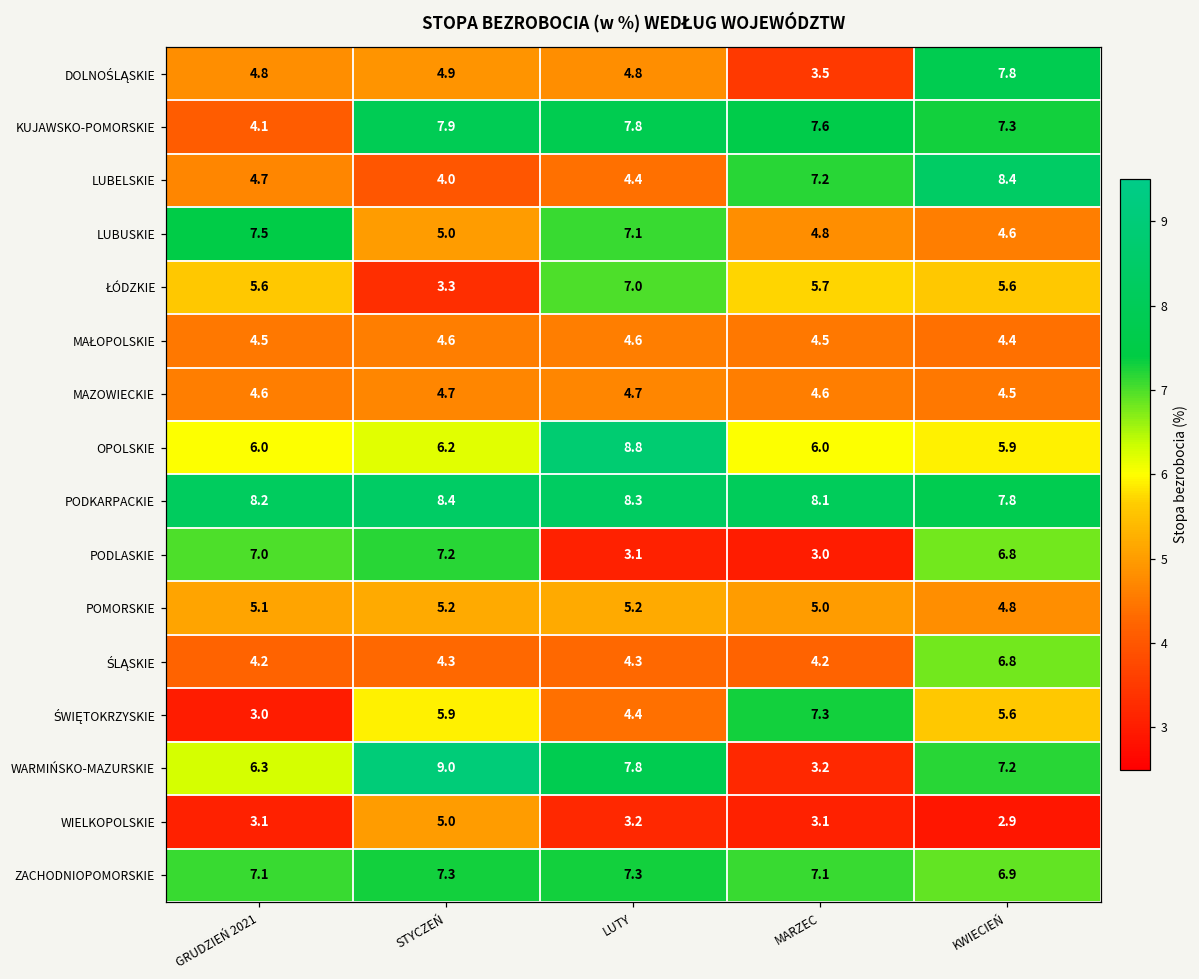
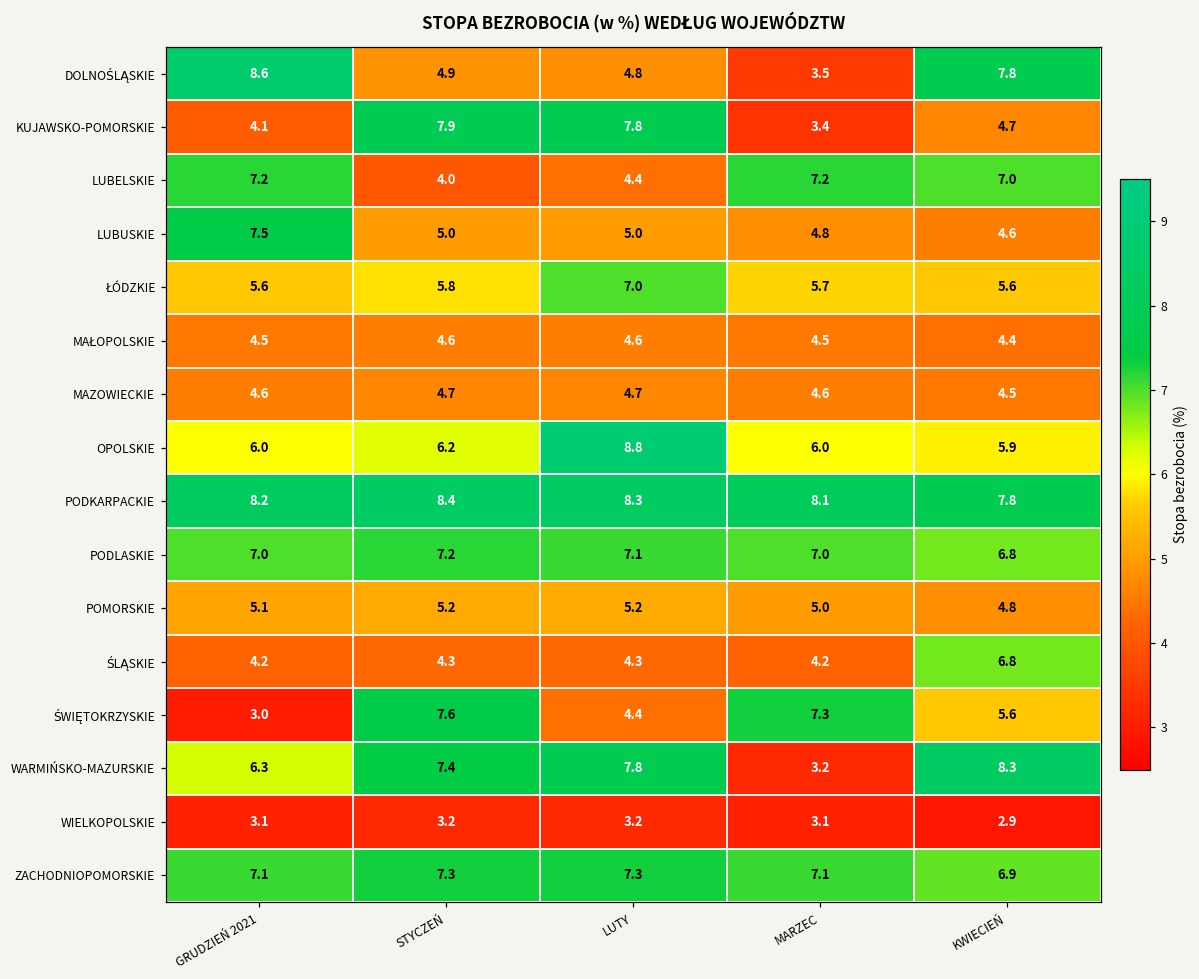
  {
    "DOLNOŚLĄSKIE": {
-     "GRUDZIEŃ 2021": 4.8,
+     "GRUDZIEŃ 2021": 8.6,
      "STYCZEŃ": 4.9,
      "LUTY": 4.8,
      "MARZEC": 3.5,
      "KWIECIEŃ": 7.8
    },
    "KUJAWSKO-POMORSKIE": {
      "GRUDZIEŃ 2021": 4.1,
      "STYCZEŃ": 7.9,
      "LUTY": 7.8,
-     "MARZEC": 7.6,
-     "KWIECIEŃ": 7.3
+     "MARZEC": 3.4,
+     "KWIECIEŃ": 4.7
    },
    "LUBELSKIE": {
-     "GRUDZIEŃ 2021": 4.7,
+     "GRUDZIEŃ 2021": 7.2,
      "STYCZEŃ": 4.0,
      "LUTY": 4.4,
      "MARZEC": 7.2,
-     "KWIECIEŃ": 8.4
+     "KWIECIEŃ": 7.0
    },
    "LUBUSKIE": {
      "GRUDZIEŃ 2021": 7.5,
      "STYCZEŃ": 5.0,
-     "LUTY": 7.1,
+     "LUTY": 5.0,
      "MARZEC": 4.8,
      "KWIECIEŃ": 4.6
    },
    "ŁÓDZKIE": {
      "GRUDZIEŃ 2021": 5.6,
-     "STYCZEŃ": 3.3,
+     "STYCZEŃ": 5.8,
      "LUTY": 7.0,
      "MARZEC": 5.7,
      "KWIECIEŃ": 5.6
    },
    "MAŁOPOLSKIE": {
      "GRUDZIEŃ 2021": 4.5,
      "STYCZEŃ": 4.6,
      "LUTY": 4.6,
      "MARZEC": 4.5,
      "KWIECIEŃ": 4.4
    },
    "MAZOWIECKIE": {
      "GRUDZIEŃ 2021": 4.6,
      "STYCZEŃ": 4.7,
      "LUTY": 4.7,
      "MARZEC": 4.6,
      "KWIECIEŃ": 4.5
    },
    "OPOLSKIE": {
      "GRUDZIEŃ 2021": 6.0,
      "STYCZEŃ": 6.2,
      "LUTY": 8.8,
      "MARZEC": 6.0,
      "KWIECIEŃ": 5.9
    },
    "PODKARPACKIE": {
      "GRUDZIEŃ 2021": 8.2,
      "STYCZEŃ": 8.4,
      "LUTY": 8.3,
      "MARZEC": 8.1,
      "KWIECIEŃ": 7.8
    },
    "PODLASKIE": {
      "GRUDZIEŃ 2021": 7.0,
      "STYCZEŃ": 7.2,
-     "LUTY": 3.1,
-     "MARZEC": 3.0,
+     "LUTY": 7.1,
+     "MARZEC": 7.0,
      "KWIECIEŃ": 6.8
    },
    "POMORSKIE": {
      "GRUDZIEŃ 2021": 5.1,
      "STYCZEŃ": 5.2,
      "LUTY": 5.2,
      "MARZEC": 5.0,
      "KWIECIEŃ": 4.8
    },
    "ŚLĄSKIE": {
      "GRUDZIEŃ 2021": 4.2,
      "STYCZEŃ": 4.3,
      "LUTY": 4.3,
      "MARZEC": 4.2,
      "KWIECIEŃ": 6.8
    },
    "ŚWIĘTOKRZYSKIE": {
      "GRUDZIEŃ 2021": 3.0,
-     "STYCZEŃ": 5.9,
+     "STYCZEŃ": 7.6,
      "LUTY": 4.4,
      "MARZEC": 7.3,
      "KWIECIEŃ": 5.6
    },
    "WARMIŃSKO-MAZURSKIE": {
      "GRUDZIEŃ 2021": 6.3,
-     "STYCZEŃ": 9.0,
+     "STYCZEŃ": 7.4,
      "LUTY": 7.8,
      "MARZEC": 3.2,
-     "KWIECIEŃ": 7.2
+     "KWIECIEŃ": 8.3
    },
    "WIELKOPOLSKIE": {
      "GRUDZIEŃ 2021": 3.1,
-     "STYCZEŃ": 5.0,
+     "STYCZEŃ": 3.2,
      "LUTY": 3.2,
      "MARZEC": 3.1,
      "KWIECIEŃ": 2.9
    },
    "ZACHODNIOPOMORSKIE": {
      "GRUDZIEŃ 2021": 7.1,
      "STYCZEŃ": 7.3,
      "LUTY": 7.3,
      "MARZEC": 7.1,
      "KWIECIEŃ": 6.9
    }
  }
